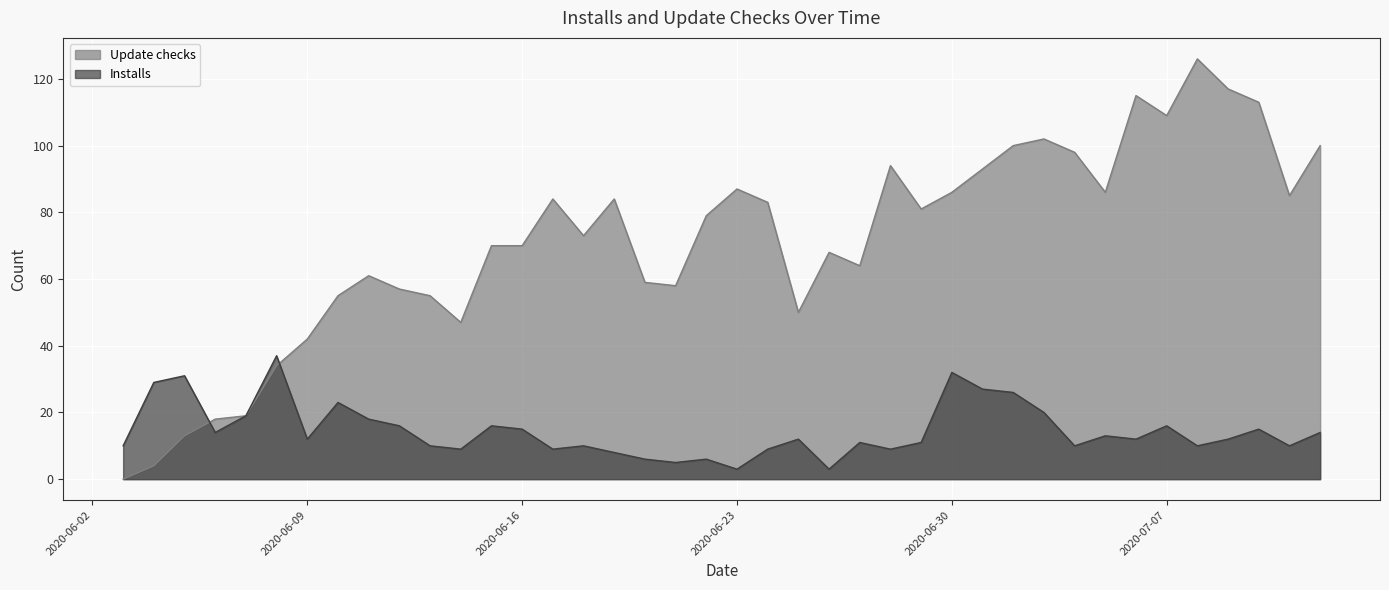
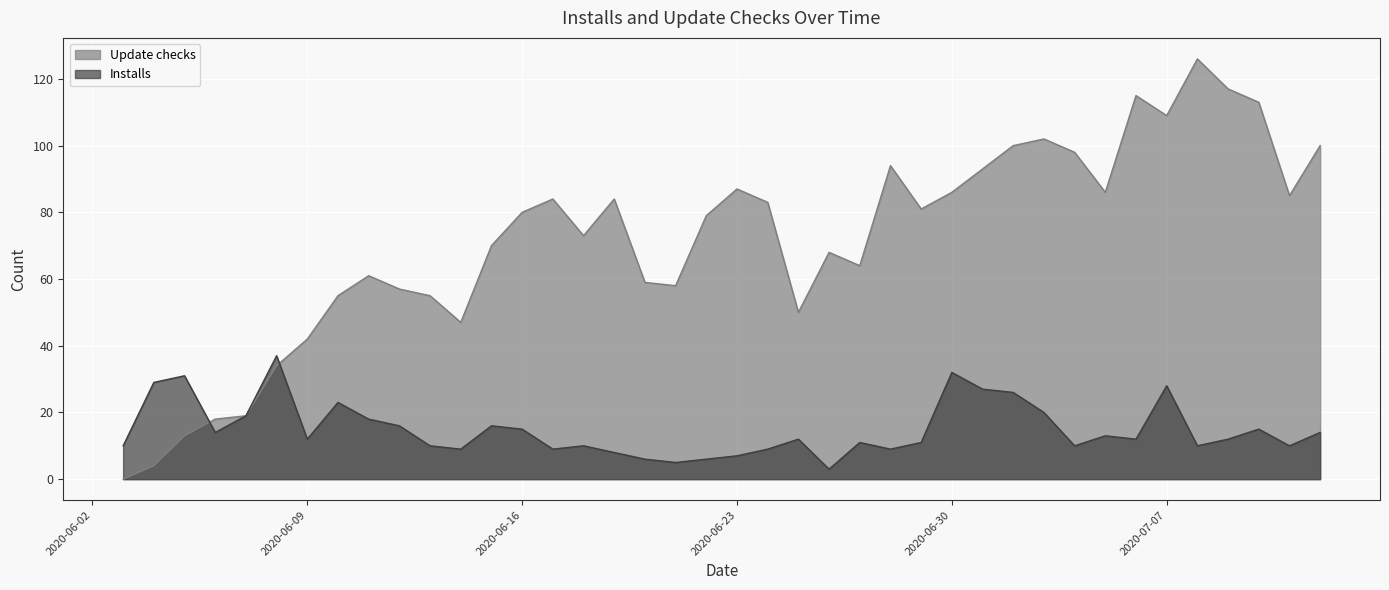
  {
    "Update checks": {
      "2020-06-09": 42,
-     "2020-06-16": 70,
+     "2020-06-16": 80,
      "2020-06-23": 87,
      "2020-06-30": 86,
      "2020-07-07": 109
    },
    "Installs": {
      "2020-06-09": 12,
      "2020-06-16": 15,
-     "2020-06-23": 3,
+     "2020-06-23": 7,
      "2020-06-30": 32,
-     "2020-07-07": 16
+     "2020-07-07": 28
    }
  }
